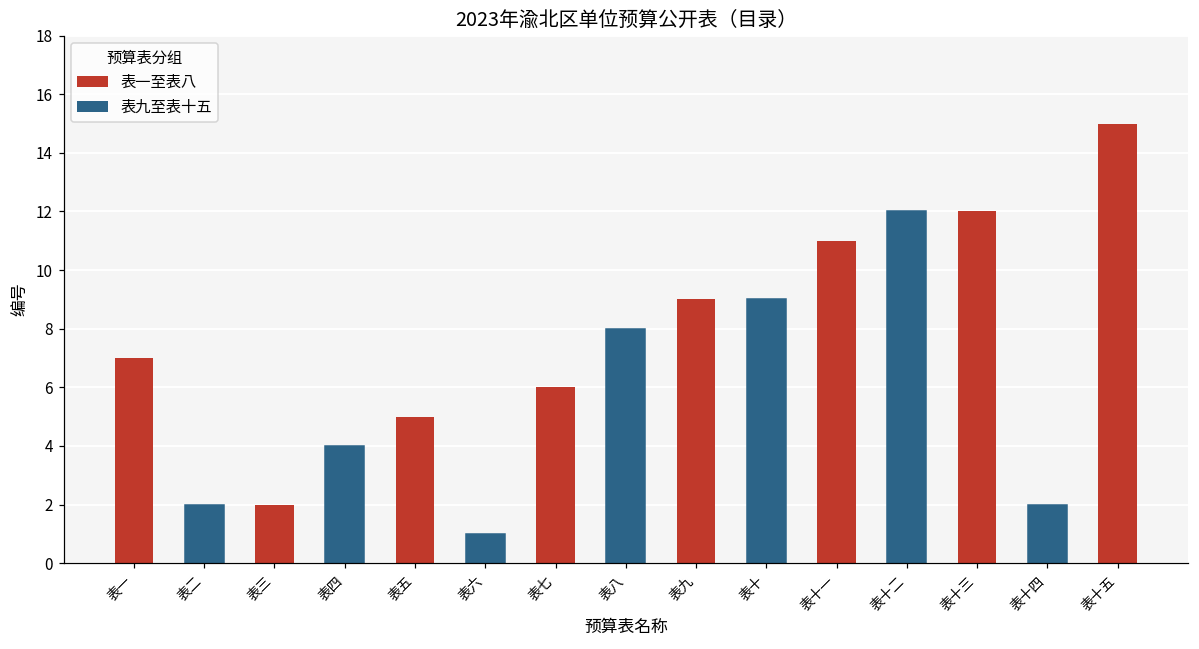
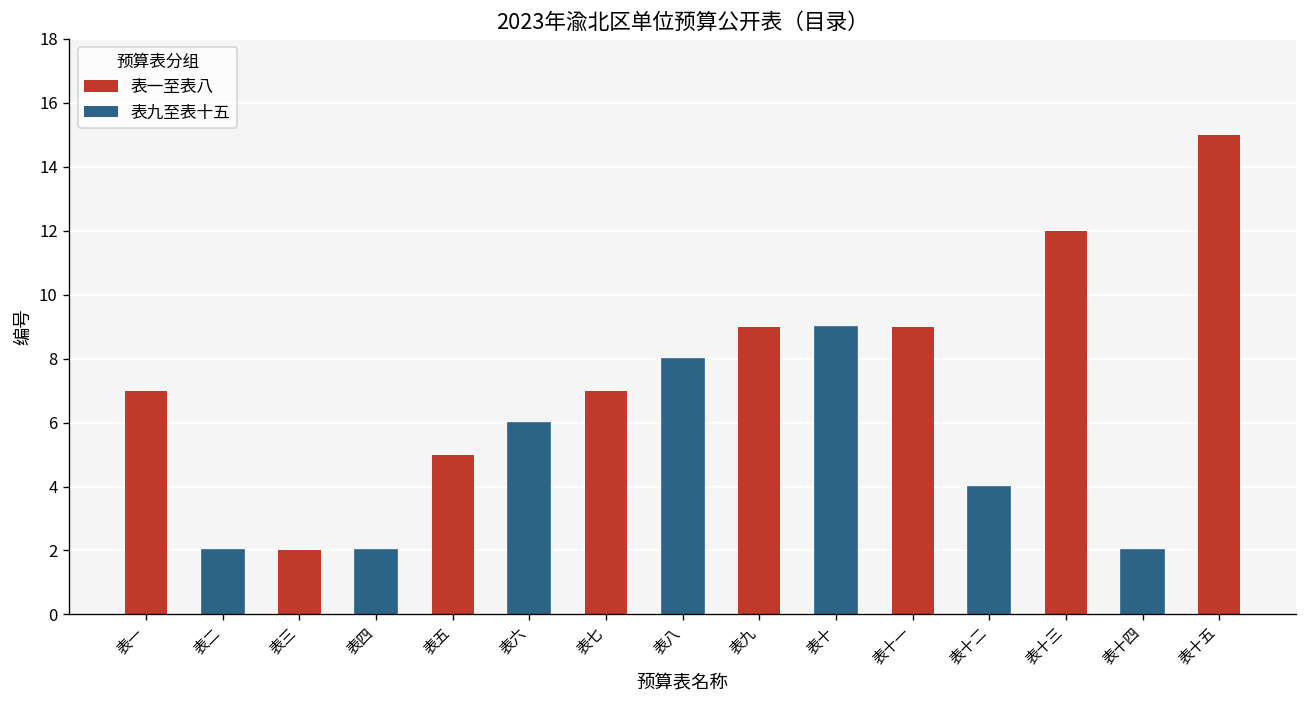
  {
    "表一": 7,
    "表二": 2,
    "表三": 2,
-   "表四": 4,
+   "表四": 2,
    "表五": 5,
-   "表六": 1,
-   "表七": 6,
+   "表六": 6,
+   "表七": 7,
    "表八": 8,
    "表九": 9,
    "表十": 9,
-   "表十一": 11,
-   "表十二": 12,
+   "表十一": 9,
+   "表十二": 4,
    "表十三": 12,
    "表十四": 2,
    "表十五": 15
  }
